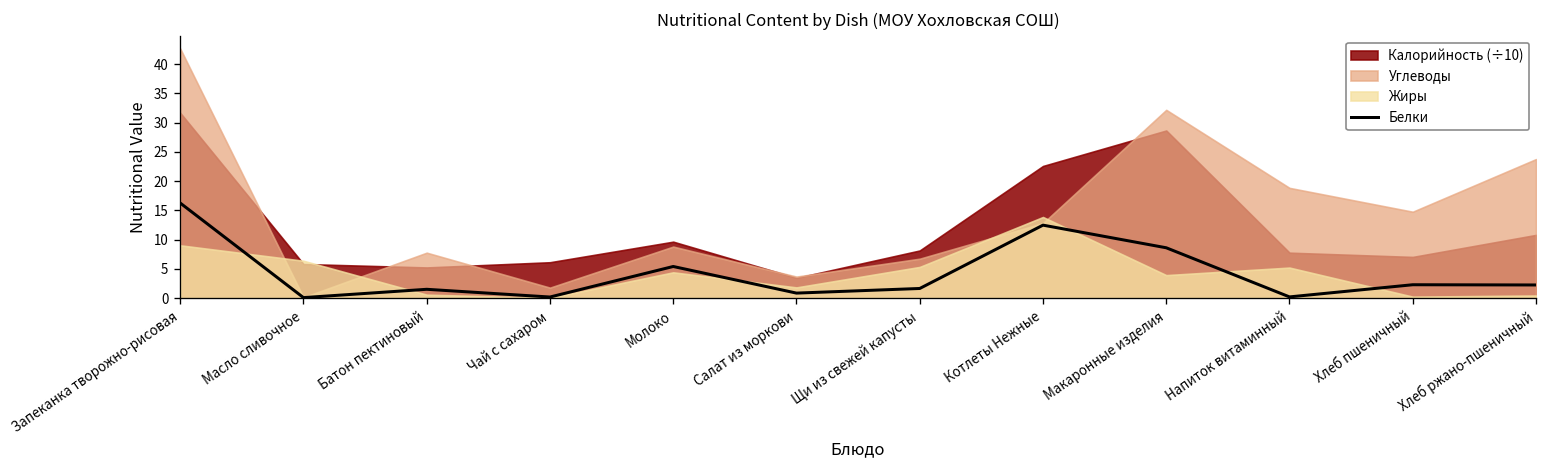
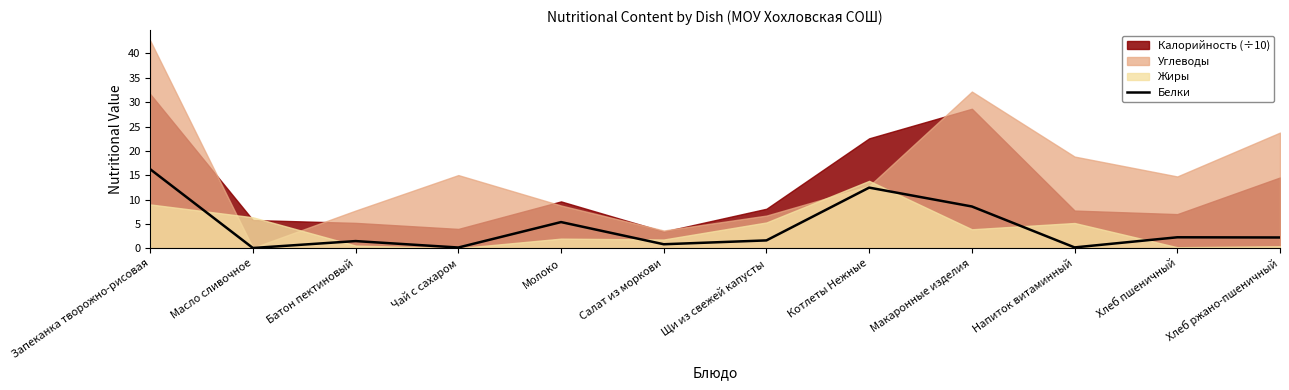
  {
    "Белки": {
      "Запеканка творожно-рисовая": 16,
      "Батон пектиновый": 2,
      "Молоко": 5,
      "Салат из моркови": 1,
      "Щи из свежей капусты": 2,
      "Макаронные изделия": 9,
      "Напиток витаминный": 0,
      "Хлеб пшеничный": 2,
      "Хлеб ржано-пшеничный": 2
    },
    "Калорийность (÷10)": {
      "Запеканка творожно-рисовая": 32,
      "Масло сливочное": 6,
      "Батон пектиновый": 5,
-     "Чай с сахаром": 6,
+     "Чай с сахаром": 4,
      "Молоко": 10,
      "Щи из свежей капусты": 8,
      "Котлеты Нежные": 23,
      "Макаронные изделия": 29,
      "Напиток витаминный": 8,
      "Хлеб пшеничный": 7,
-     "Хлеб ржано-пшеничный": 11
+     "Хлеб ржано-пшеничный": 15
    },
    "Углеводы": {
      "Запеканка творожно-рисовая": 43,
      "Батон пектиновый": 8,
-     "Чай с сахаром": 2,
+     "Чай с сахаром": 15,
      "Молоко": 9,
      "Щи из свежей капусты": 7,
      "Макаронные изделия": 32,
      "Напиток витаминный": 19,
      "Хлеб пшеничный": 15,
      "Хлеб ржано-пшеничный": 24
    },
    "Жиры": {
      "Запеканка творожно-рисовая": 9,
      "Масло сливочное": 6,
      "Батон пектиновый": 1,
-     "Молоко": 4,
+     "Молоко": 2,
      "Салат из моркови": 2,
      "Щи из свежей капусты": 5,
      "Котлеты Нежные": 14,
      "Макаронные изделия": 4,
      "Напиток витаминный": 5
    }
  }
